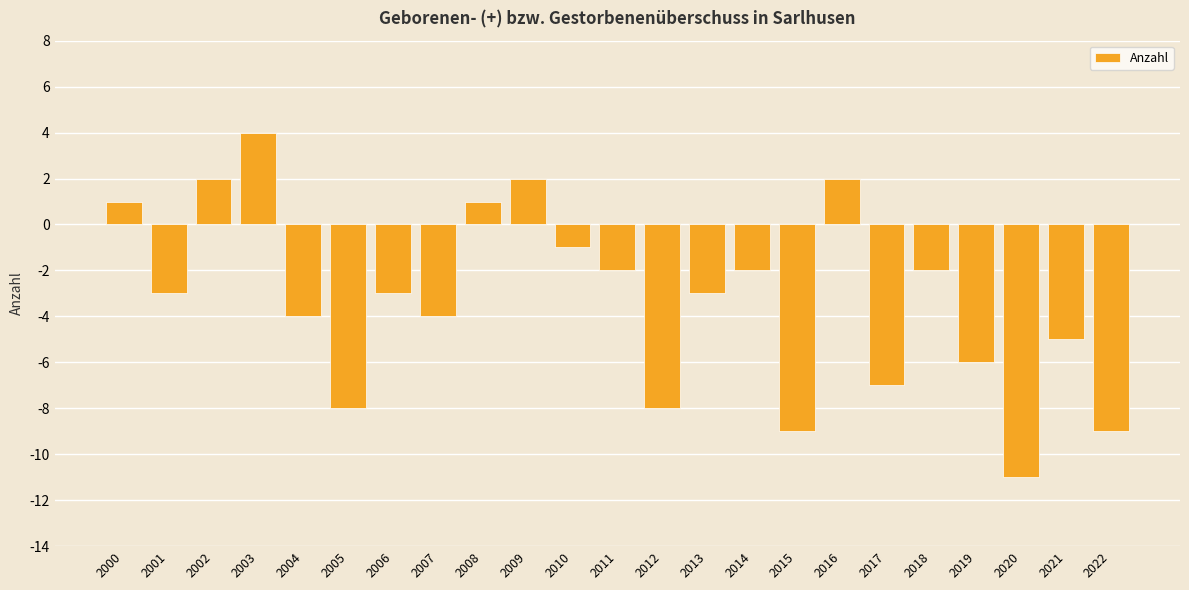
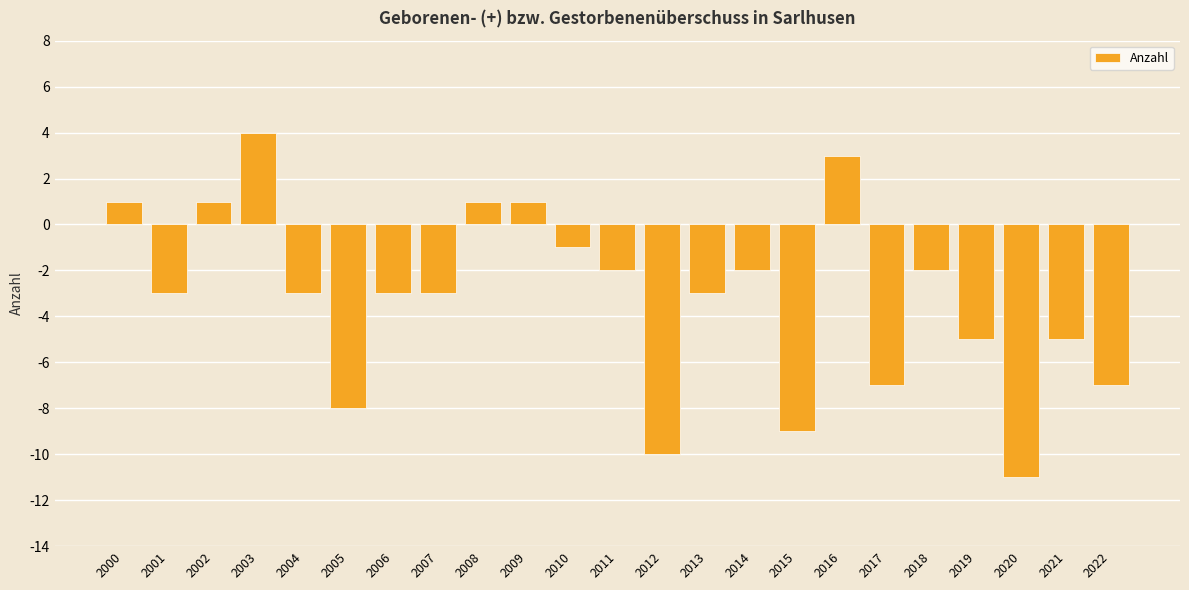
  {
    "2000": 1,
    "2001": -3,
-   "2002": 2,
+   "2002": 1,
    "2003": 4,
-   "2004": -4,
+   "2004": -3,
    "2005": -8,
    "2006": -3,
-   "2007": -4,
+   "2007": -3,
    "2008": 1,
-   "2009": 2,
+   "2009": 1,
    "2010": -1,
    "2011": -2,
-   "2012": -8,
+   "2012": -10,
    "2013": -3,
    "2014": -2,
    "2015": -9,
-   "2016": 2,
+   "2016": 3,
    "2017": -7,
    "2018": -2,
-   "2019": -6,
+   "2019": -5,
    "2020": -11,
    "2021": -5,
-   "2022": -9
+   "2022": -7
  }
